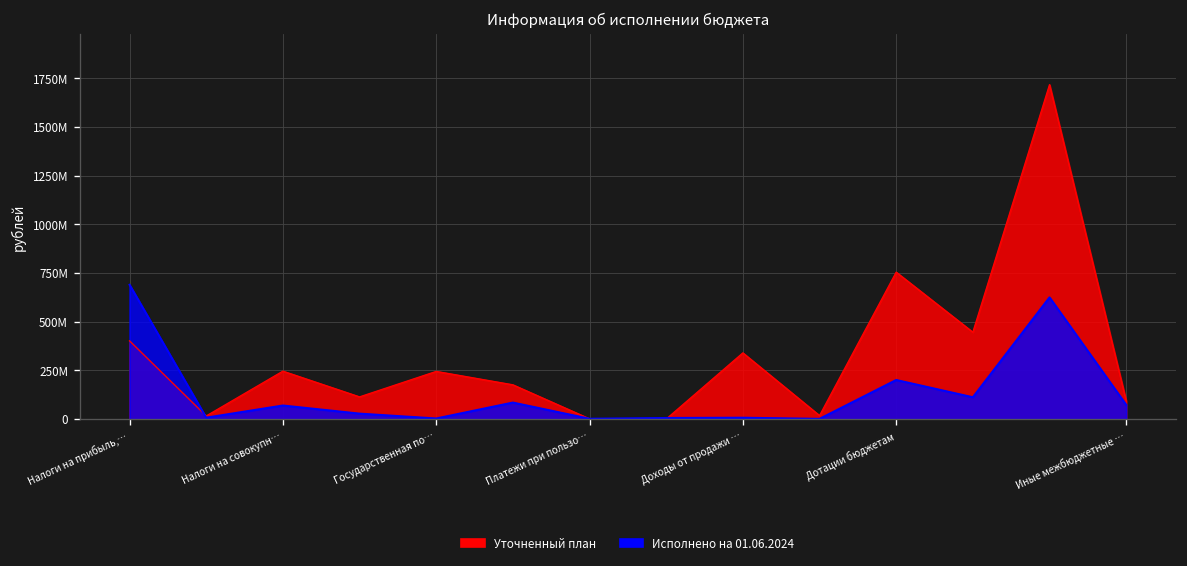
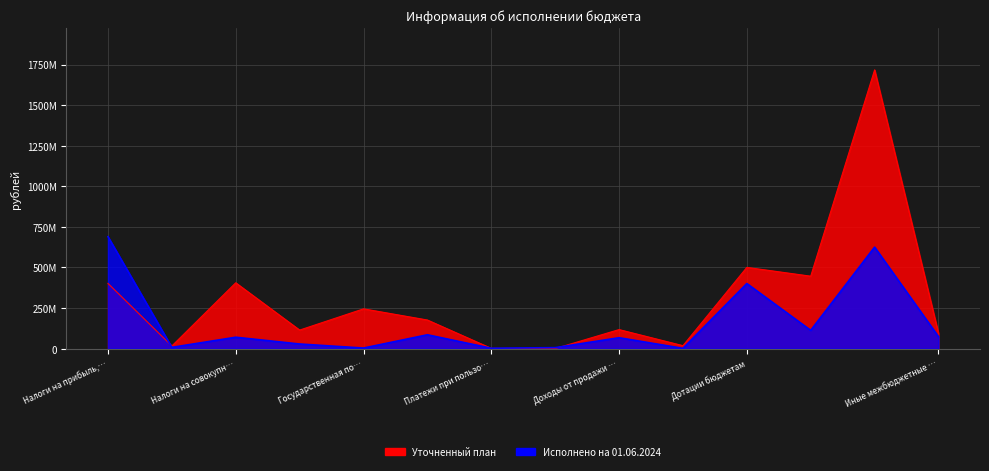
  {
    "Уточненный план": {
      "Налоги на прибыль,…": 400000000,
-     "Налоги на совокупн…": 250000000,
+     "Налоги на совокупн…": 410000000,
      "Государственная по…": 240000000,
-     "Доходы от продажи …": 340000000,
-     "Дотации бюджетам": 750000000,
+     "Доходы от продажи …": 120000000,
+     "Дотации бюджетам": 500000000,
      "Иные межбюджетные …": 90000000
    },
    "Исполнено на 01.06.2024": {
      "Налоги на прибыль,…": 690000000,
      "Налоги на совокупн…": 70000000,
      "Государственная по…": 0,
-     "Доходы от продажи …": 10000000,
-     "Дотации бюджетам": 200000000,
+     "Доходы от продажи …": 70000000,
+     "Дотации бюджетам": 400000000,
      "Иные межбюджетные …": 70000000
    }
  }
